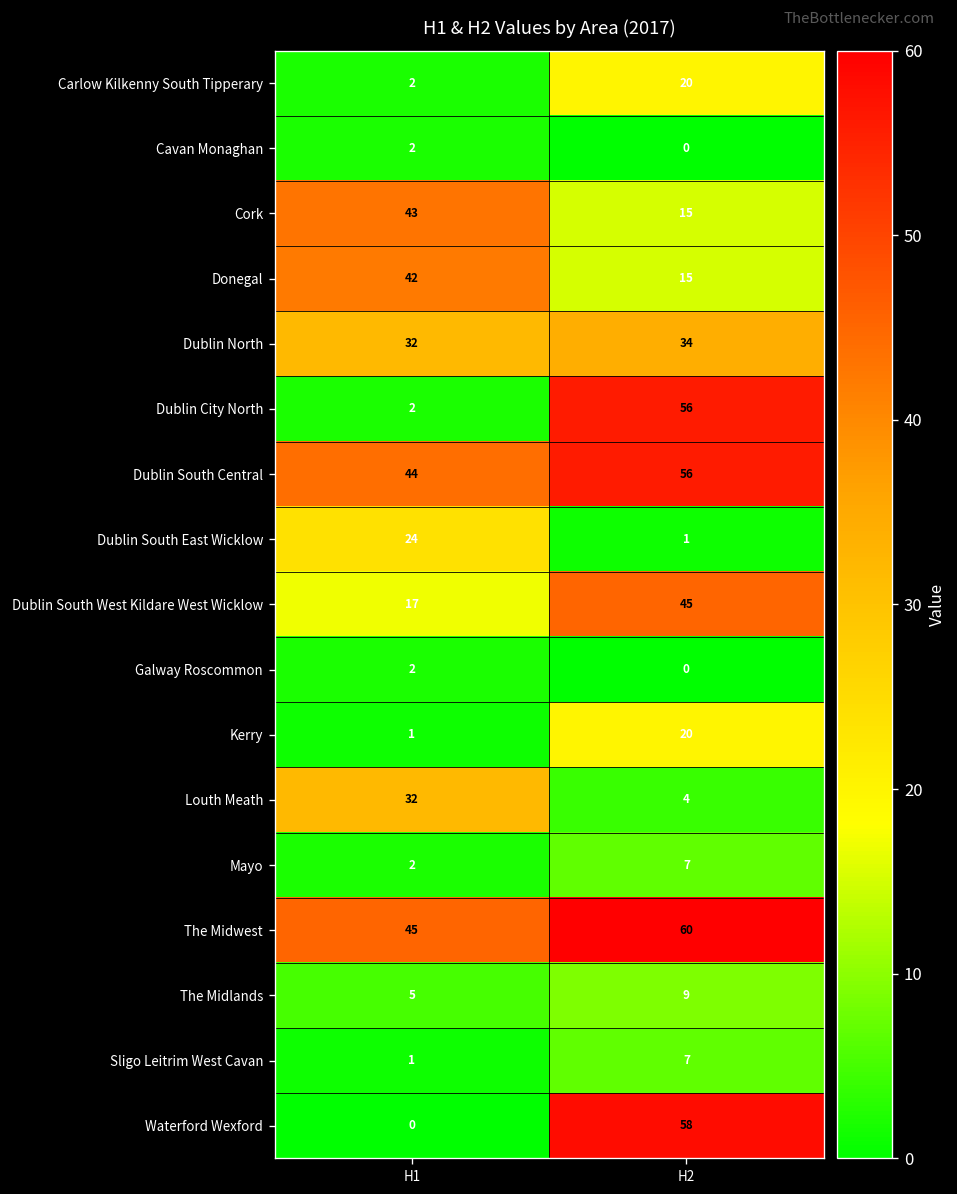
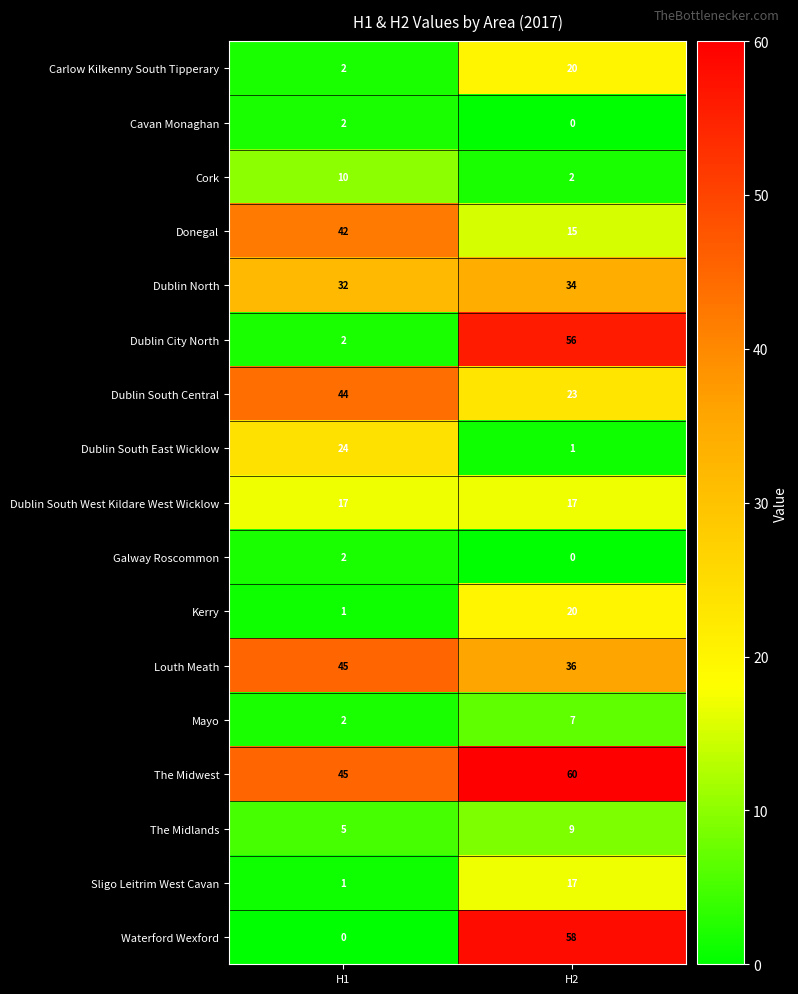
  {
    "Carlow Kilkenny South Tipperary": {
      "H1": 2,
      "H2": 20
    },
    "Cavan Monaghan": {
      "H1": 2,
      "H2": 0
    },
    "Cork": {
-     "H1": 43,
-     "H2": 15
+     "H1": 10,
+     "H2": 2
    },
    "Donegal": {
      "H1": 42,
      "H2": 15
    },
    "Dublin North": {
      "H1": 32,
      "H2": 34
    },
    "Dublin City North": {
      "H1": 2,
      "H2": 56
    },
    "Dublin South Central": {
      "H1": 44,
-     "H2": 56
+     "H2": 23
    },
    "Dublin South East Wicklow": {
      "H1": 24,
      "H2": 1
    },
    "Dublin South West Kildare West Wicklow": {
      "H1": 17,
-     "H2": 45
+     "H2": 17
    },
    "Galway Roscommon": {
      "H1": 2,
      "H2": 0
    },
    "Kerry": {
      "H1": 1,
      "H2": 20
    },
    "Louth Meath": {
-     "H1": 32,
-     "H2": 4
+     "H1": 45,
+     "H2": 36
    },
    "Mayo": {
      "H1": 2,
      "H2": 7
    },
    "The Midwest": {
      "H1": 45,
      "H2": 60
    },
    "The Midlands": {
      "H1": 5,
      "H2": 9
    },
    "Sligo Leitrim West Cavan": {
      "H1": 1,
-     "H2": 7
+     "H2": 17
    },
    "Waterford Wexford": {
      "H1": 0,
      "H2": 58
    }
  }
